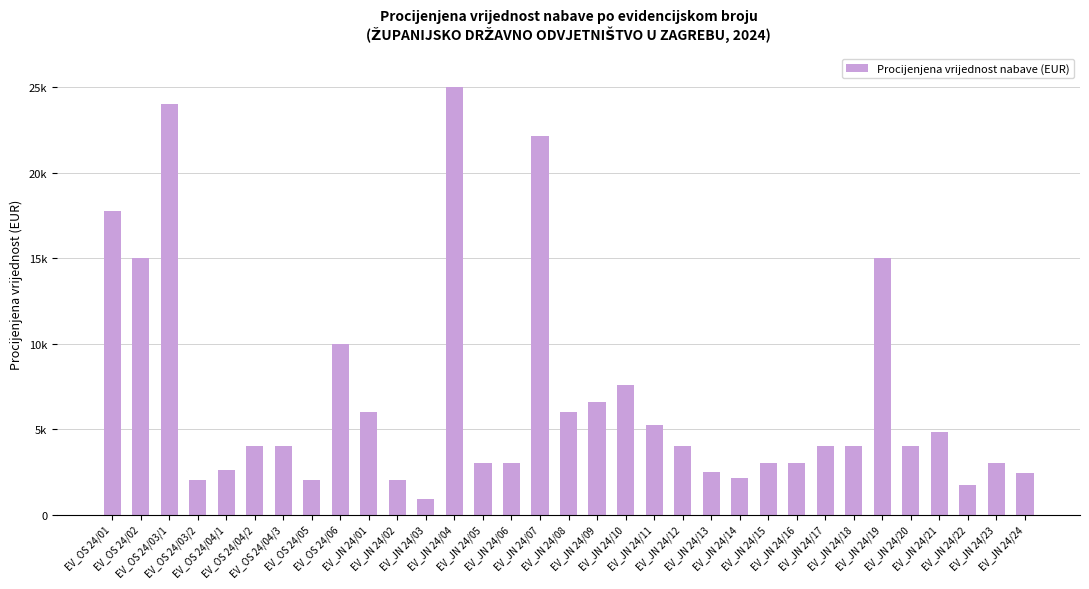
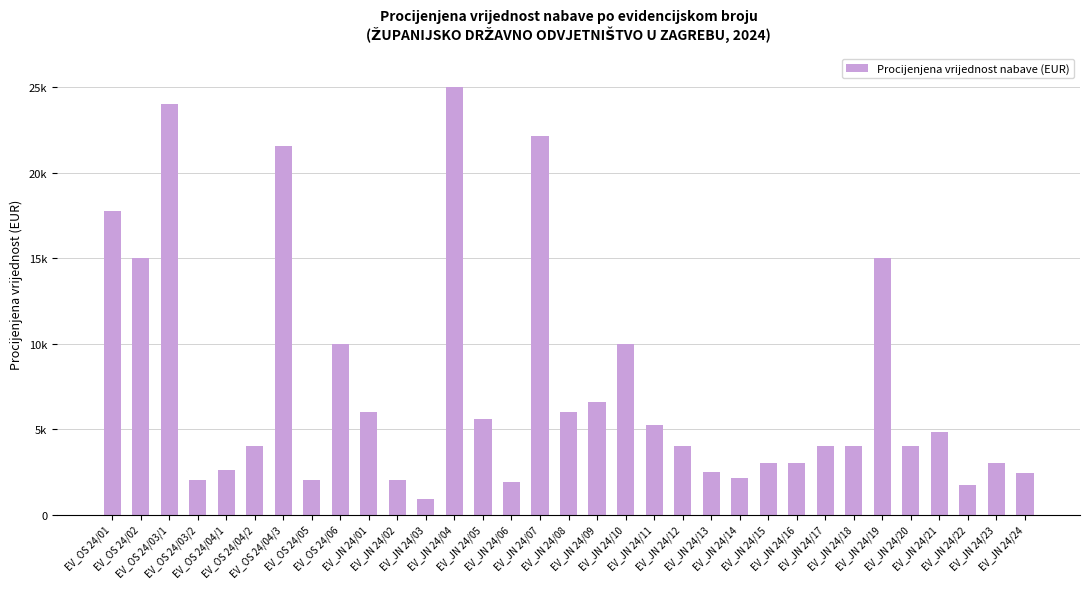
  {
    "EV_OS 24/01": 17800,
    "EV_OS 24/02": 15000,
    "EV_OS 24/03/1": 24000,
    "EV_OS 24/03/2": 2000,
    "EV_OS 24/04/1": 2600,
    "EV_OS 24/04/2": 4000,
-   "EV_OS 24/04/3": 4000,
+   "EV_OS 24/04/3": 21600,
    "EV_OS 24/05": 2000,
    "EV_OS 24/06": 10000,
    "EV_JN 24/01": 6000,
    "EV_JN 24/02": 2000,
    "EV_JN 24/03": 900,
    "EV_JN 24/04": 25000,
-   "EV_JN 24/05": 3000,
-   "EV_JN 24/06": 3000,
+   "EV_JN 24/05": 5600,
+   "EV_JN 24/06": 1900,
    "EV_JN 24/07": 22200,
    "EV_JN 24/08": 6000,
    "EV_JN 24/09": 6600,
-   "EV_JN 24/10": 7600,
+   "EV_JN 24/10": 10000,
    "EV_JN 24/11": 5300,
    "EV_JN 24/12": 4000,
    "EV_JN 24/13": 2500,
    "EV_JN 24/14": 2100,
    "EV_JN 24/15": 3000,
    "EV_JN 24/16": 3000,
    "EV_JN 24/17": 4000,
    "EV_JN 24/18": 4000,
    "EV_JN 24/19": 15000,
    "EV_JN 24/20": 4000,
    "EV_JN 24/21": 4900,
    "EV_JN 24/22": 1800,
    "EV_JN 24/23": 3000,
    "EV_JN 24/24": 2400
  }
